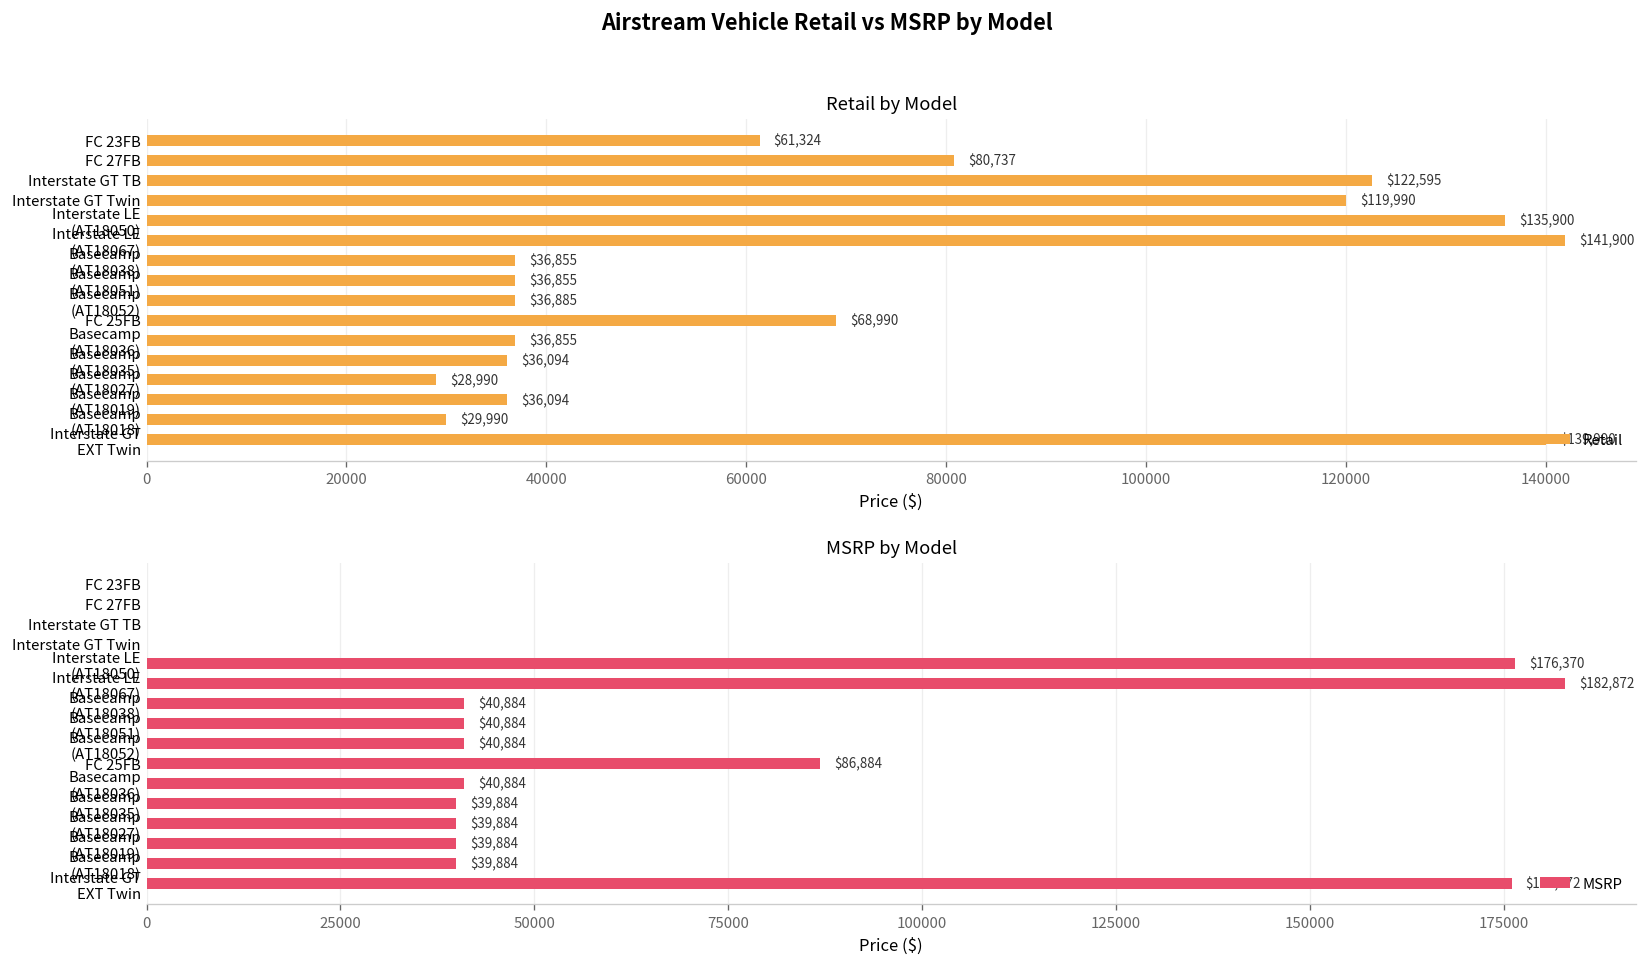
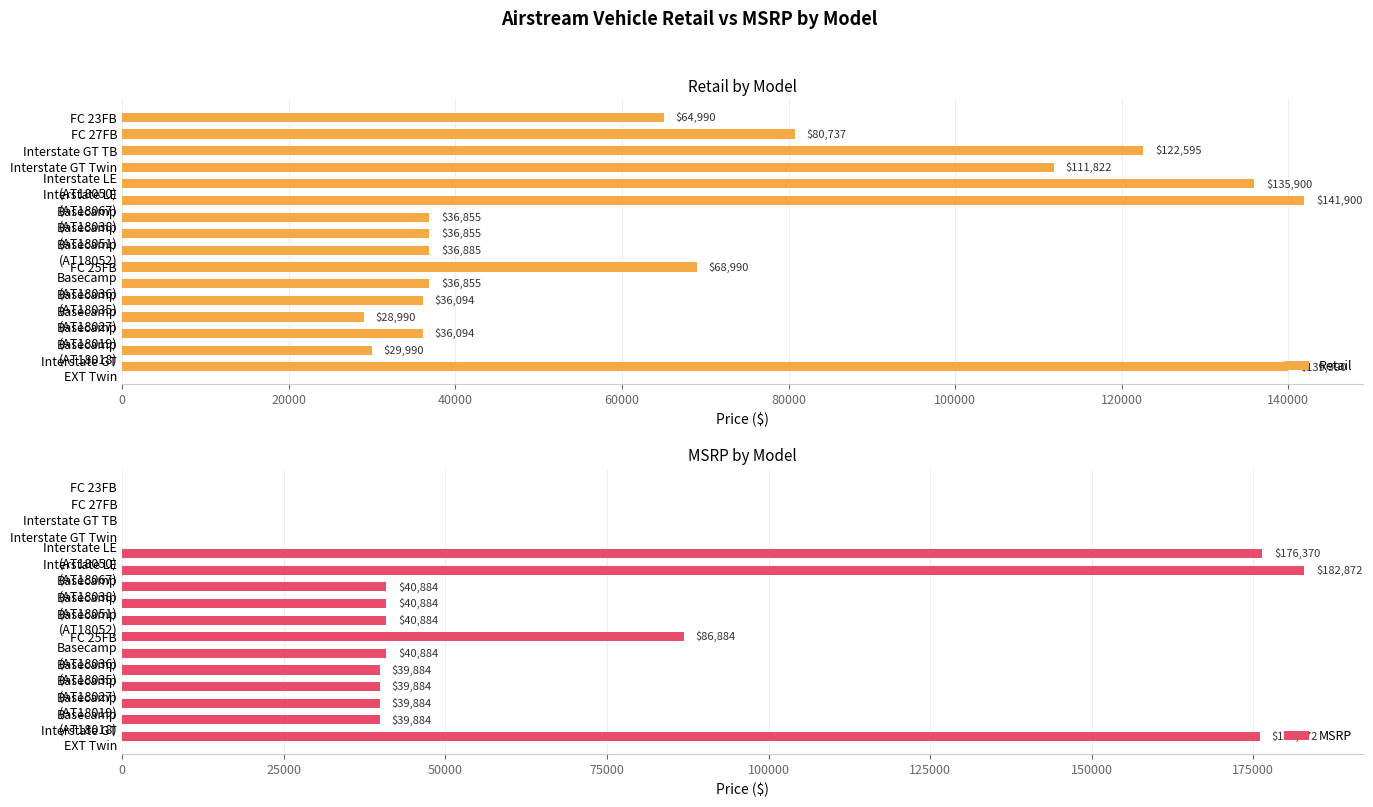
  {
    "Retail by Model": {
-     "FC 23FB": "$61,324",
+     "FC 23FB": "$64,990",
      "FC 27FB": "$80,737",
      "Interstate GT TB": "$122,595",
-     "Interstate GT Twin": "$119,990"
+     "Interstate GT Twin": "$111,822"
    },
    "MSRP by Model": {
      "FC 23FB": "0",
      "FC 27FB": "0",
      "Interstate GT TB": "0"
    }
  }
